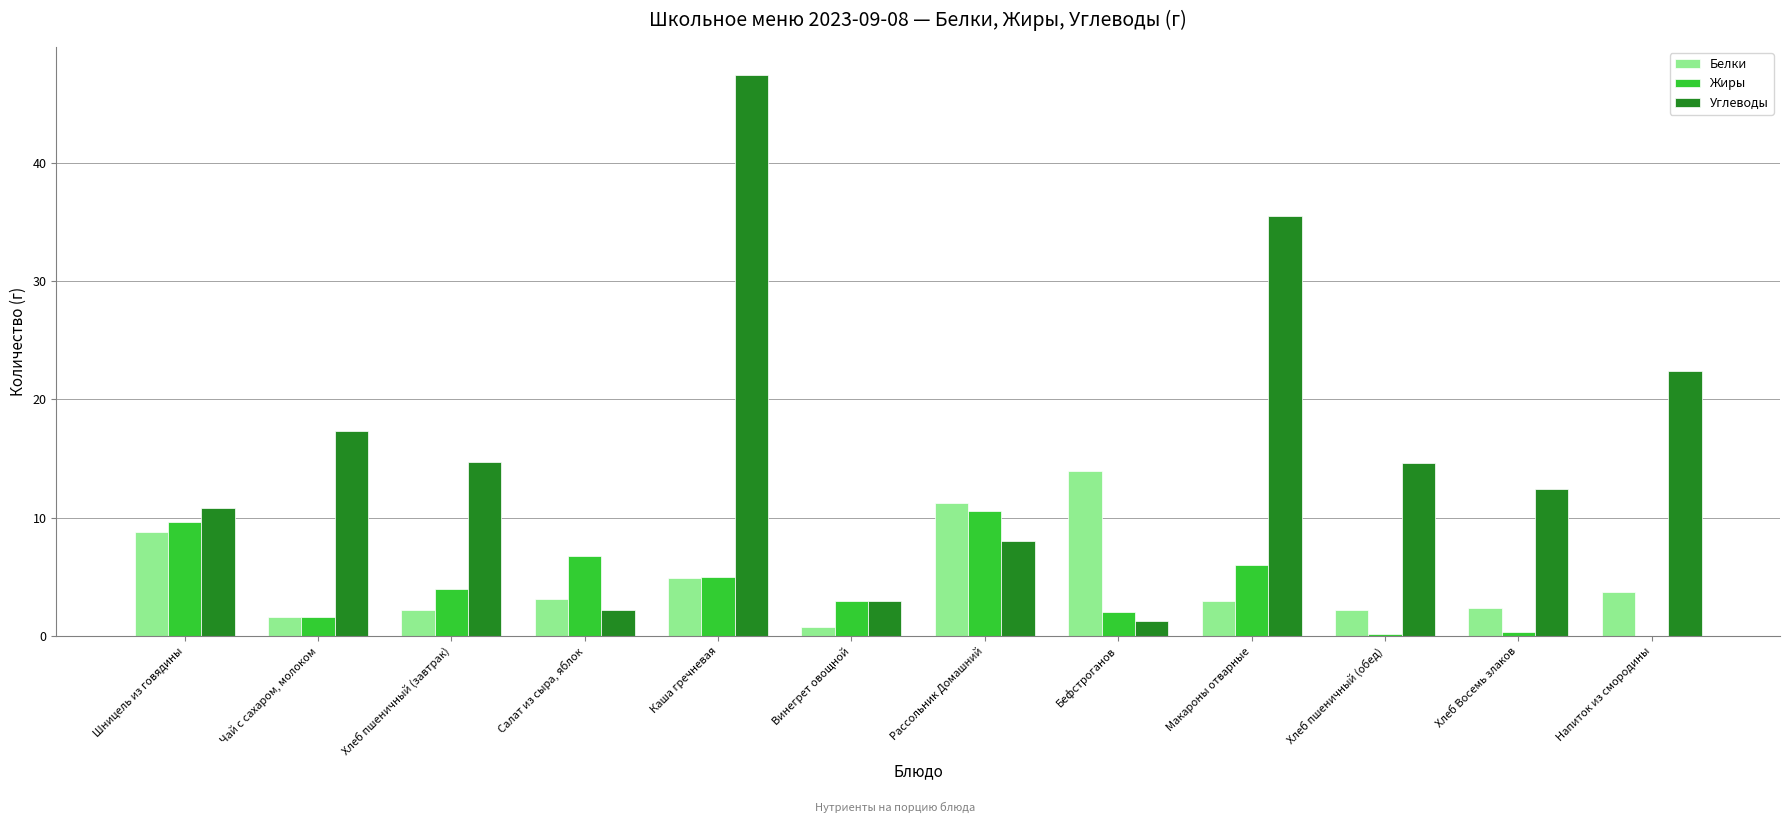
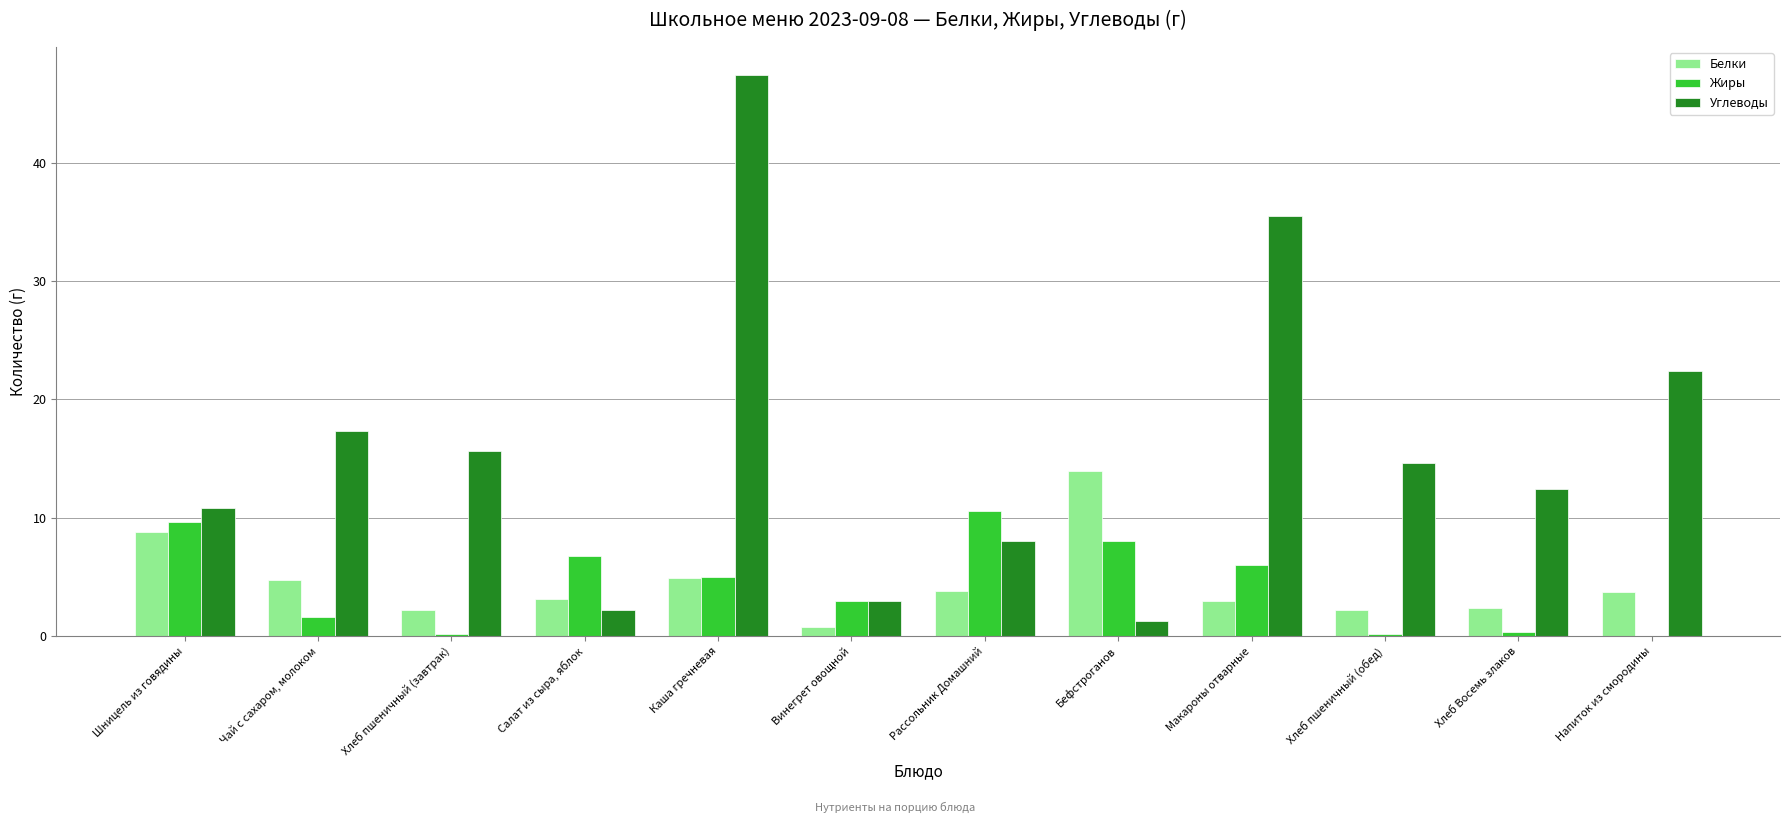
  {
    "Белки": {
      "Шницель из говядины": 8.8,
-     "Чай с сахаром, молоком": 1.6,
+     "Чай с сахаром, молоком": 4.7,
      "Хлеб пшеничный (завтрак)": 2.2,
      "Салат из сыра, яблок": 3.1,
      "Каша гречневая": 4.9,
      "Винегрет овощной": 0.8,
-     "Рассольник Домашний": 11.2,
+     "Рассольник Домашний": 3.8,
      "Бефстроганов": 13.9,
      "Макароны отварные": 3.0,
      "Хлеб пшеничный (обед)": 2.2,
      "Хлеб Восемь злаков": 2.4,
      "Напиток из смородины": 3.7
    },
    "Жиры": {
      "Шницель из говядины": 9.6,
      "Чай с сахаром, молоком": 1.6,
-     "Хлеб пшеничный (завтрак)": 4.0,
+     "Хлеб пшеничный (завтрак)": 0.2,
      "Салат из сыра, яблок": 6.8,
      "Каша гречневая": 5.0,
      "Винегрет овощной": 3.0,
      "Рассольник Домашний": 10.6,
-     "Бефстроганов": 2,
+     "Бефстроганов": 8,
      "Макароны отварные": 6.0,
      "Хлеб Восемь злаков": 0.3,
      "Напиток из смородины": 0.0
    },
    "Углеводы": {
      "Шницель из говядины": 10.8,
      "Чай с сахаром, молоком": 17.3,
-     "Хлеб пшеничный (завтрак)": 14.7,
+     "Хлеб пшеничный (завтрак)": 15.6,
      "Салат из сыра, яблок": 2.2,
      "Каша гречневая": 47.4,
      "Винегрет овощной": 3.0,
      "Рассольник Домашний": 8.1,
      "Бефстроганов": 1.3,
      "Макароны отварные": 35.5,
      "Хлеб пшеничный (обед)": 14.6,
      "Хлеб Восемь злаков": 12.4,
      "Напиток из смородины": 22.4
    }
  }
